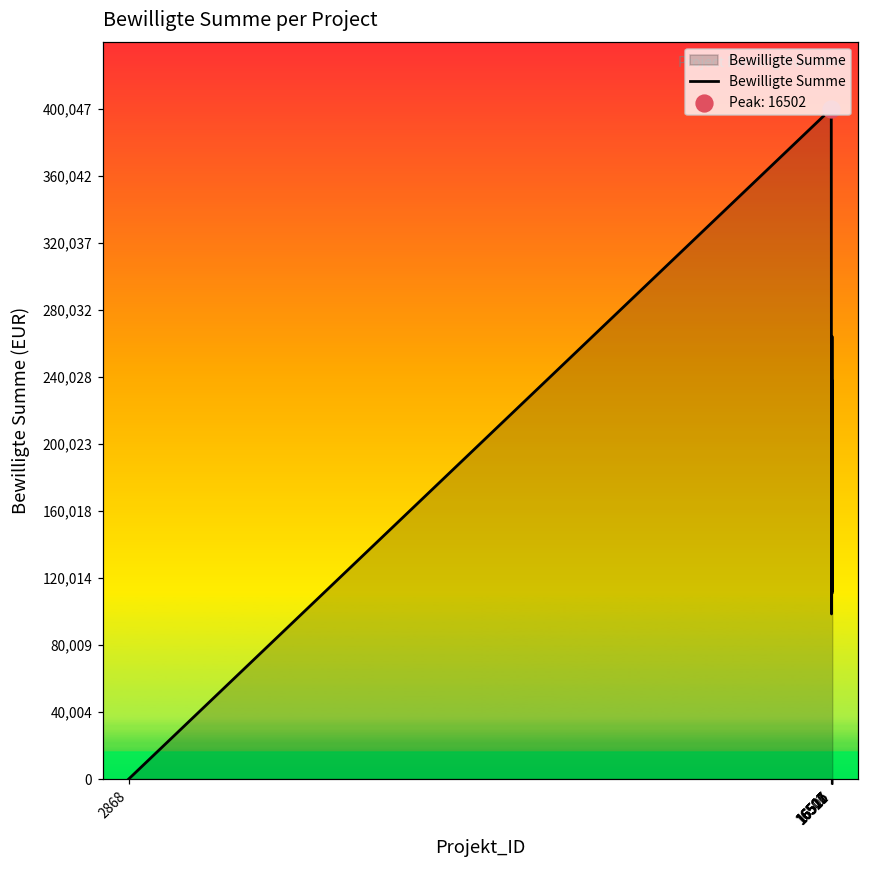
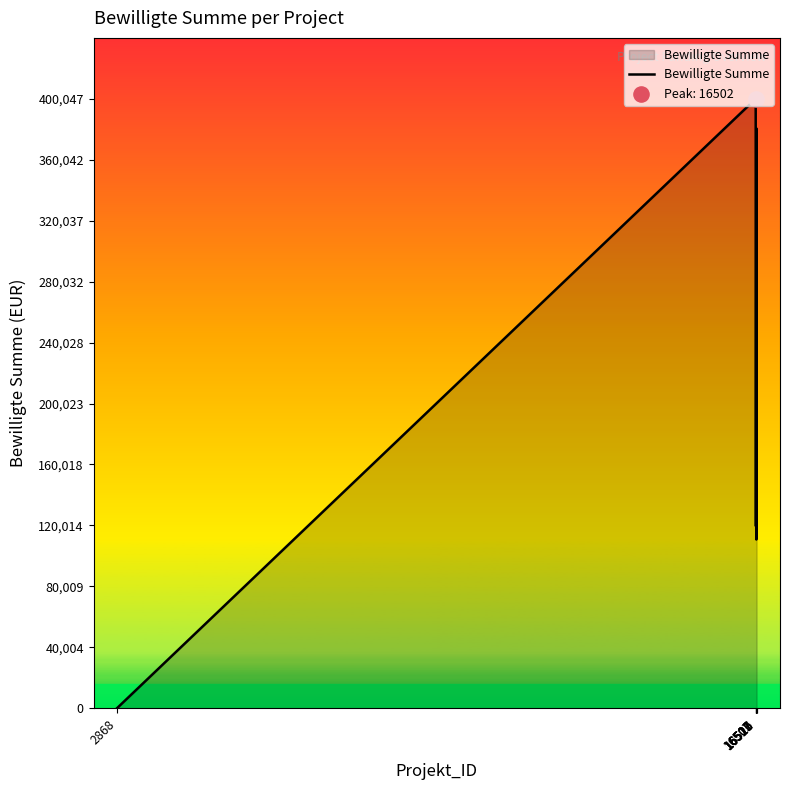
  {
    "Bewilligte Summe": {
-     "16507": "99,000",
-     "16515": "224,000",
+     "16507": "119,000",
+     "16515": "381,000",
      "16516": "111,000",
-     "16517": "264,000",
+     "16517": "323,000",
      "16520": "112,000",
      "16521": "237,000"
    }
  }
